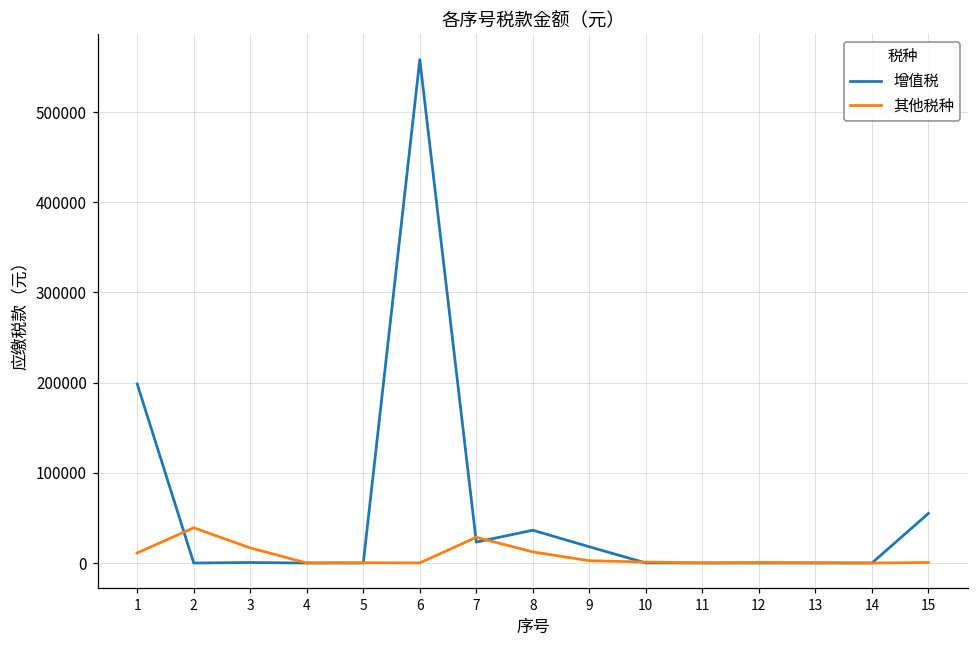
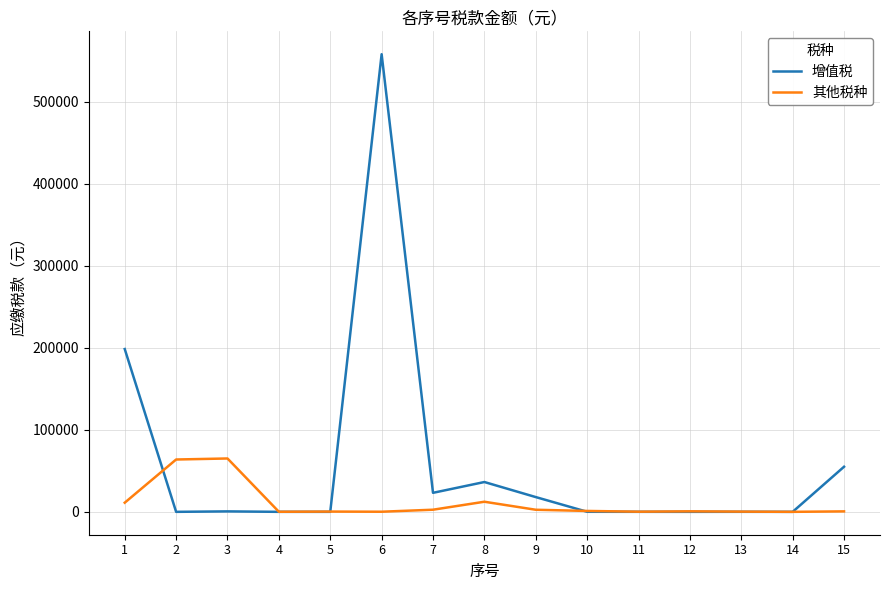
  {
    "增值税": {
      "1": 200000,
      "2": 0,
      "3": 0,
      "6": 560000,
      "7": 20000,
      "8": 40000,
      "9": 20000,
      "15": 60000
    },
    "其他税种": {
      "1": 10000,
-     "2": 40000,
-     "3": 20000,
+     "2": 60000,
+     "3": 70000,
      "6": 0,
-     "7": 30000,
+     "7": 0,
      "8": 10000,
      "9": 0,
      "15": 0
    }
  }
